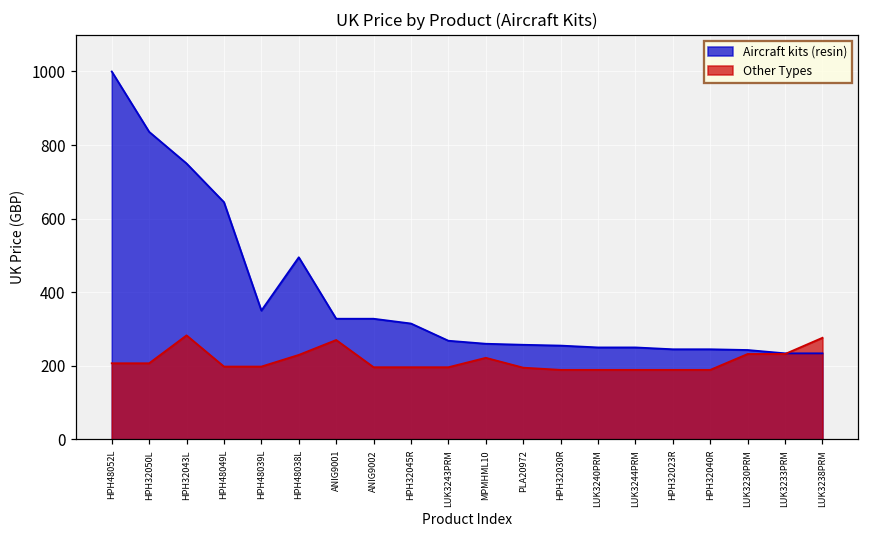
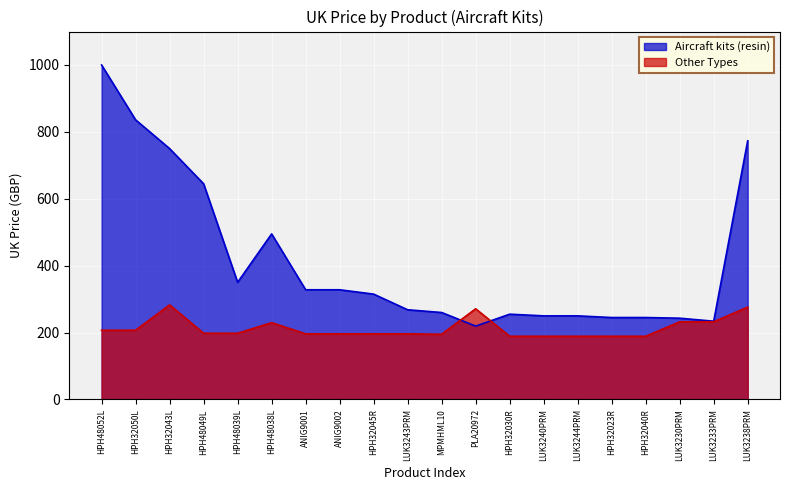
  {
    "Aircraft kits (resin)": {
      "HPH48052L": 1000,
      "HPH32050L": 840,
      "HPH32043L": 750,
      "HPH48049L": 640,
      "HPH48039L": 350,
      "HPH48038L": 490,
      "ANIG9001": 330,
      "ANIG9002": 330,
      "HPH32045R": 310,
      "LUK3243PRM": 270,
      "MPMHML10": 260,
-     "PLA20972": 260,
+     "PLA20972": 220,
      "HPH32030R": 250,
      "LUK3240PRM": 250,
      "LUK3244PRM": 250,
      "HPH32023R": 240,
      "HPH32040R": 240,
      "LUK3230PRM": 240,
-     "LUK3238PRM": 230
+     "LUK3238PRM": 770
    },
    "Other Types": {
      "HPH48052L": 210,
      "HPH32050L": 210,
      "HPH32043L": 280,
      "HPH48049L": 200,
      "HPH48039L": 200,
      "HPH48038L": 230,
-     "ANIG9001": 270,
+     "ANIG9001": 200,
      "ANIG9002": 200,
      "HPH32045R": 200,
      "LUK3243PRM": 200,
-     "MPMHML10": 220,
-     "PLA20972": 190,
+     "MPMHML10": 190,
+     "PLA20972": 270,
      "HPH32030R": 190,
      "LUK3240PRM": 190,
      "LUK3244PRM": 190,
      "HPH32023R": 190,
      "HPH32040R": 190,
      "LUK3230PRM": 230,
      "LUK3238PRM": 280
    }
  }
